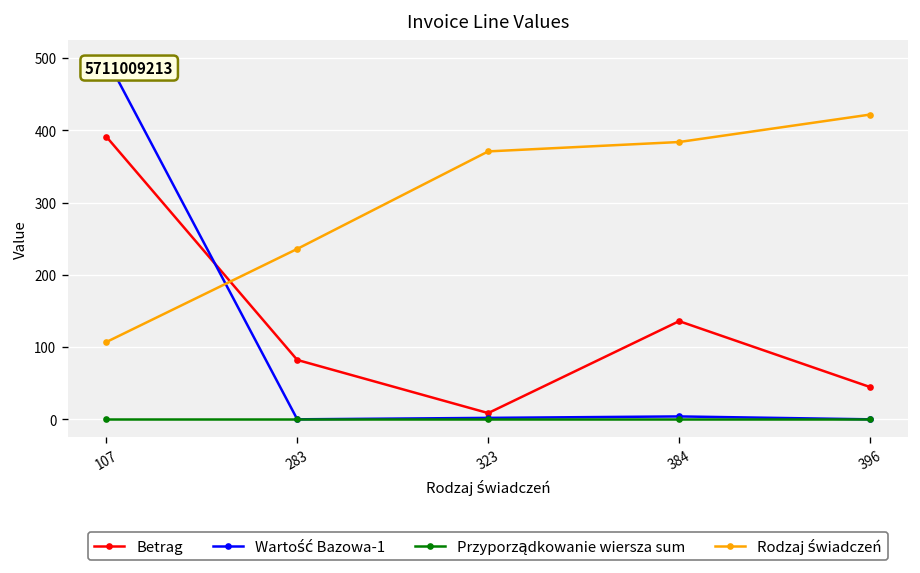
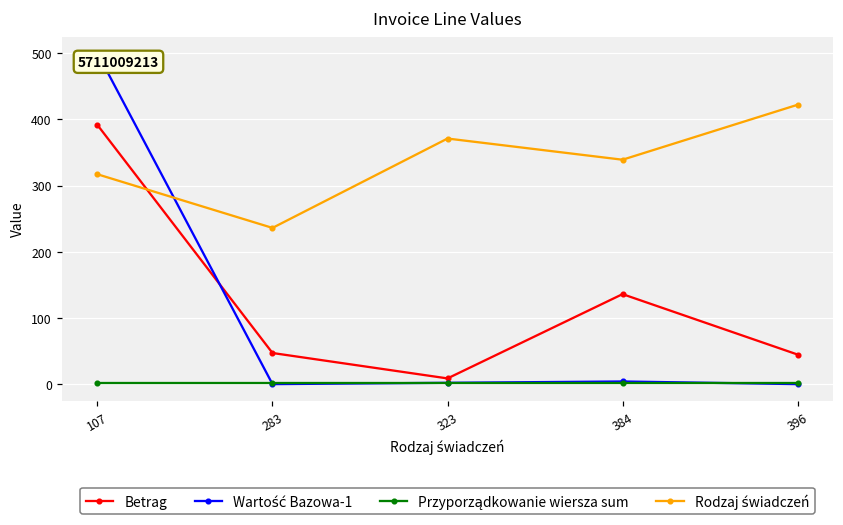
  {
    "Betrag": {
      "107": 390,
-     "283": 80,
+     "283": 50,
      "323": 10,
      "384": 140,
      "396": 40
    },
    "Przyporządkowanie wiersza sum": {
      "107": 0
    },
    "Rodzaj świadczeń": {
-     "107": 110,
+     "107": 320,
      "283": 240,
      "323": 370,
-     "384": 380,
+     "384": 340,
      "396": 420
    }
  }
